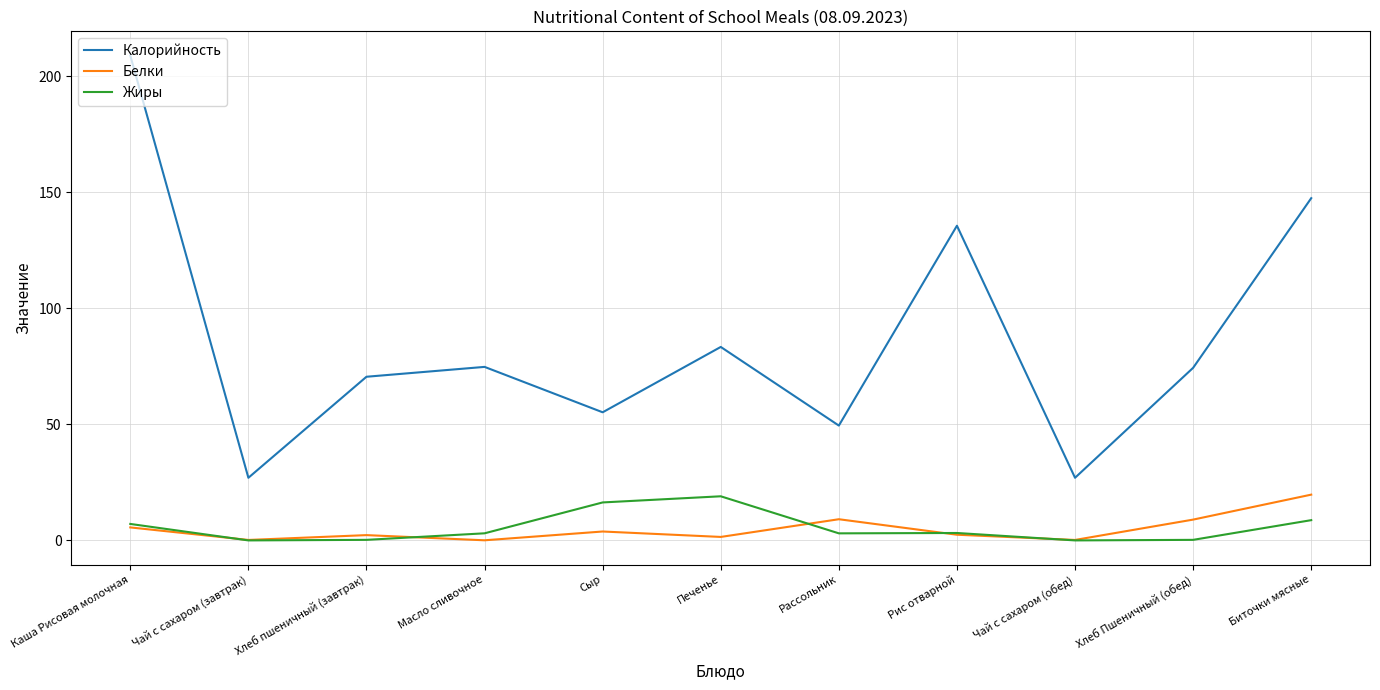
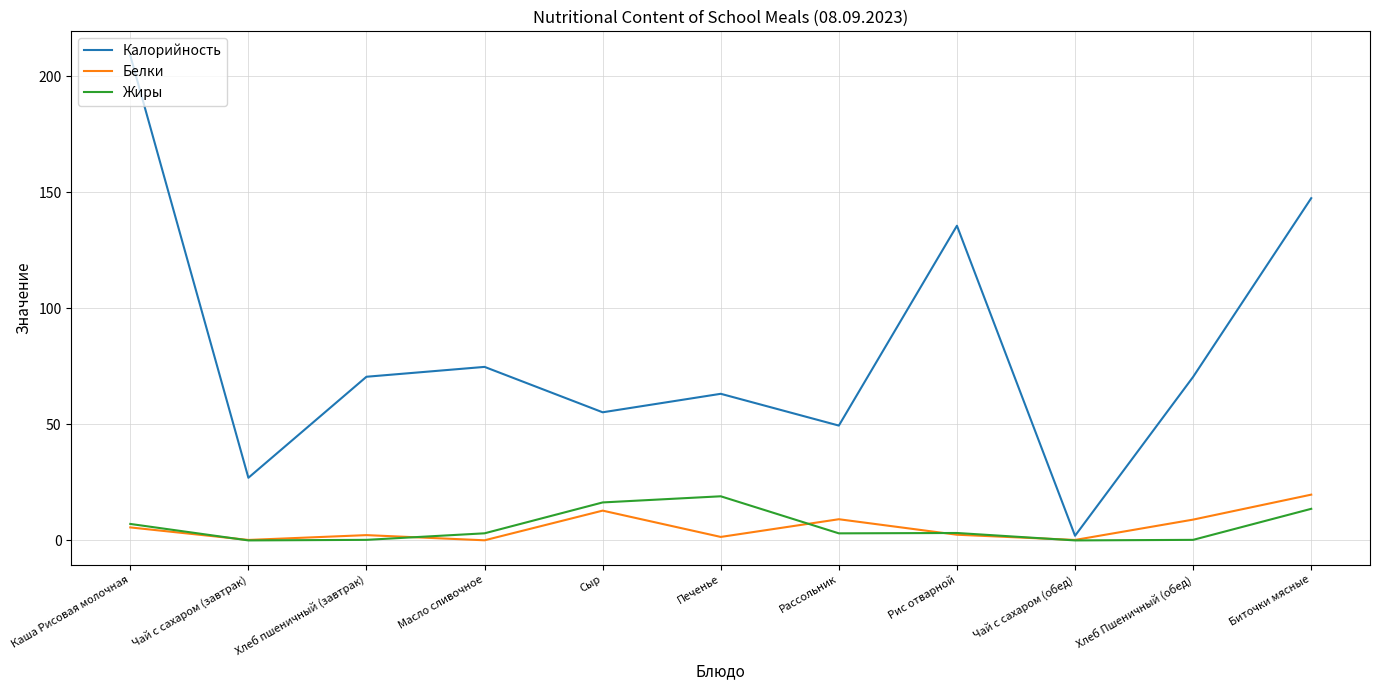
  {
    "Калорийность": {
      "Чай с сахаром (завтрак)": 27,
      "Хлеб пшеничный (завтрак)": 71,
      "Масло сливочное": 75,
      "Сыр": 55,
-     "Печенье": 83,
+     "Печенье": 63,
      "Рассольник": 50,
      "Рис отварной": 136,
-     "Чай с сахаром (обед)": 27,
-     "Хлеб Пшеничный (обед)": 74,
+     "Чай с сахаром (обед)": 2,
+     "Хлеб Пшеничный (обед)": 71,
      "Биточки мясные": 148
    },
    "Белки": {
      "Каша Рисовая молочная": 6,
      "Хлеб пшеничный (завтрак)": 2,
      "Масло сливочное": 0,
-     "Сыр": 4,
+     "Сыр": 13,
      "Печенье": 2,
      "Рассольник": 9,
      "Хлеб Пшеничный (обед)": 9,
      "Биточки мясные": 20
    },
    "Жиры": {
      "Каша Рисовая молочная": 7,
      "Хлеб пшеничный (завтрак)": 0,
      "Масло сливочное": 3,
      "Сыр": 16,
      "Печенье": 19,
      "Рассольник": 3,
      "Хлеб Пшеничный (обед)": 0,
-     "Биточки мясные": 9
+     "Биточки мясные": 14
    }
  }
